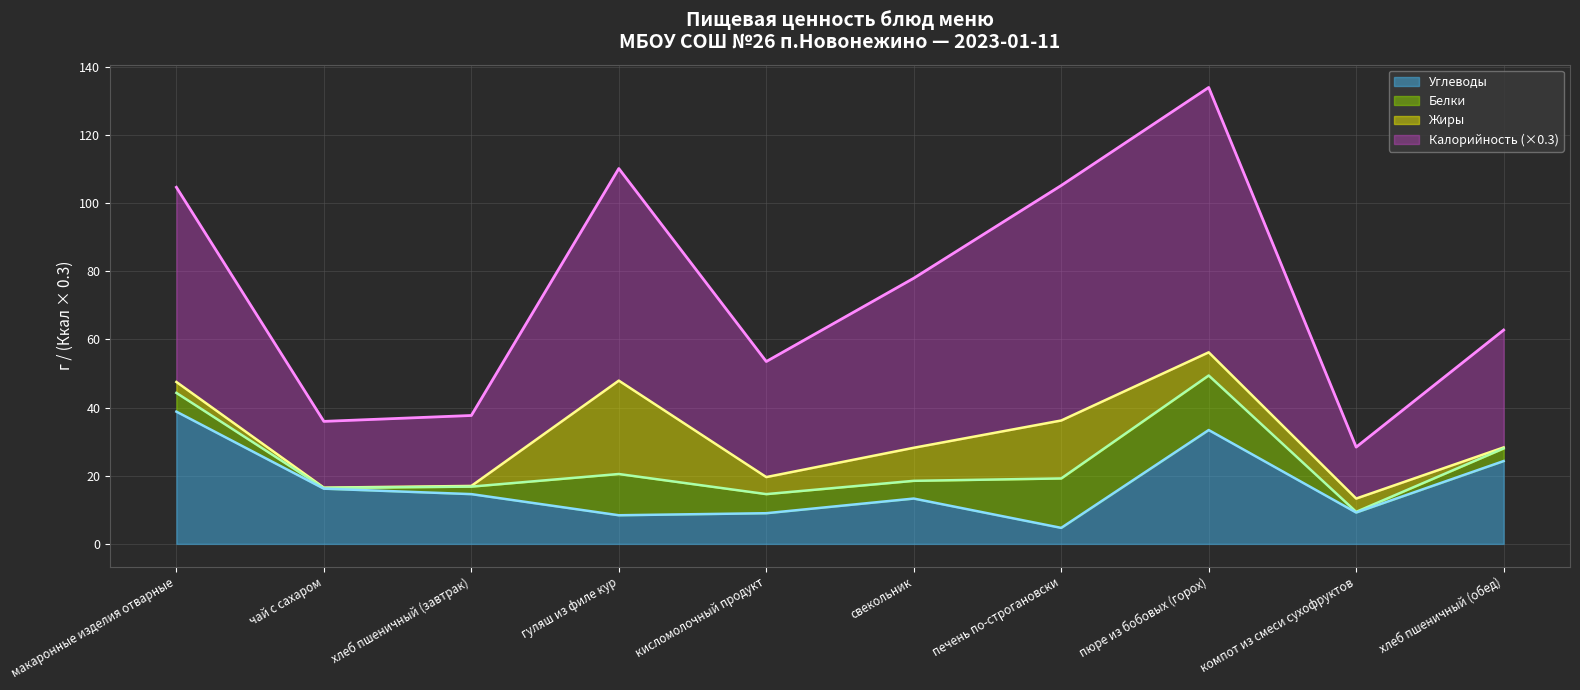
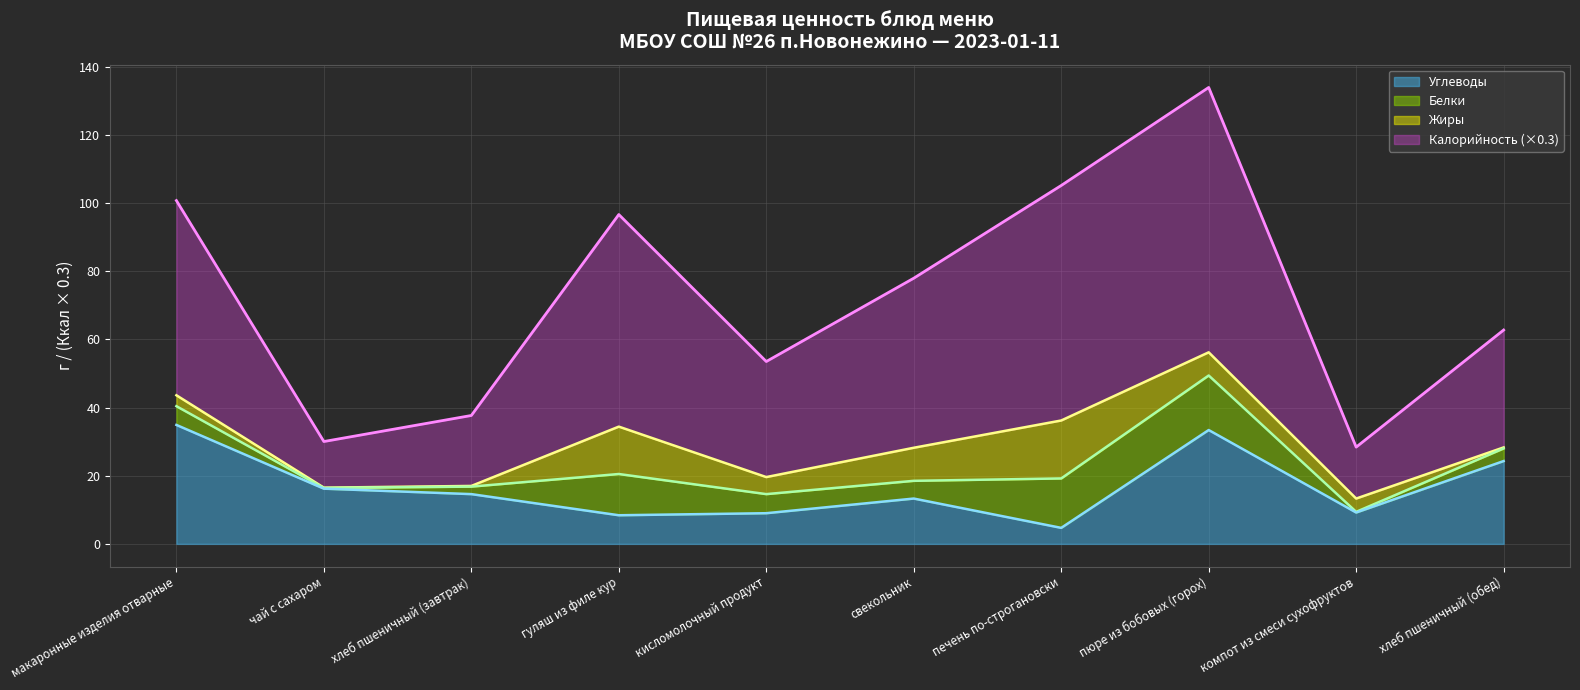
  {
    "Углеводы": {
-     "макаронные изделия отварные": 39,
+     "макаронные изделия отварные": 35,
      "хлеб пшеничный (завтрак)": 15,
      "гуляш из филе кур": 8,
      "кисломолочный продукт": 9,
      "свекольник": 13,
      "печень по-строгановски": 5,
      "пюре из бобовых (горох)": 33,
      "хлеб пшеничный (обед)": 24
    },
    "Белки": {
      "макаронные изделия отварные": 6,
      "гуляш из филе кур": 12,
      "кисломолочный продукт": 6,
      "свекольник": 5,
      "печень по-строгановски": 15,
      "пюре из бобовых (горох)": 16
    },
    "Жиры": {
      "макаронные изделия отварные": 3,
-     "гуляш из филе кур": 27,
+     "гуляш из филе кур": 14,
      "кисломолочный продукт": 5,
      "свекольник": 10,
      "печень по-строгановски": 17,
      "пюре из бобовых (горох)": 7,
      "компот из смеси сухофруктов": 4
    },
    "Калорийность (×0.3)": {
      "макаронные изделия отварные": 57,
-     "чай с сахаром": 19,
+     "чай с сахаром": 14,
      "хлеб пшеничный (завтрак)": 21,
      "гуляш из филе кур": 62,
      "кисломолочный продукт": 34,
      "свекольник": 50,
      "печень по-строгановски": 69,
      "пюре из бобовых (горох)": 78,
      "компот из смеси сухофруктов": 15,
      "хлеб пшеничный (обед)": 34
    }
  }
